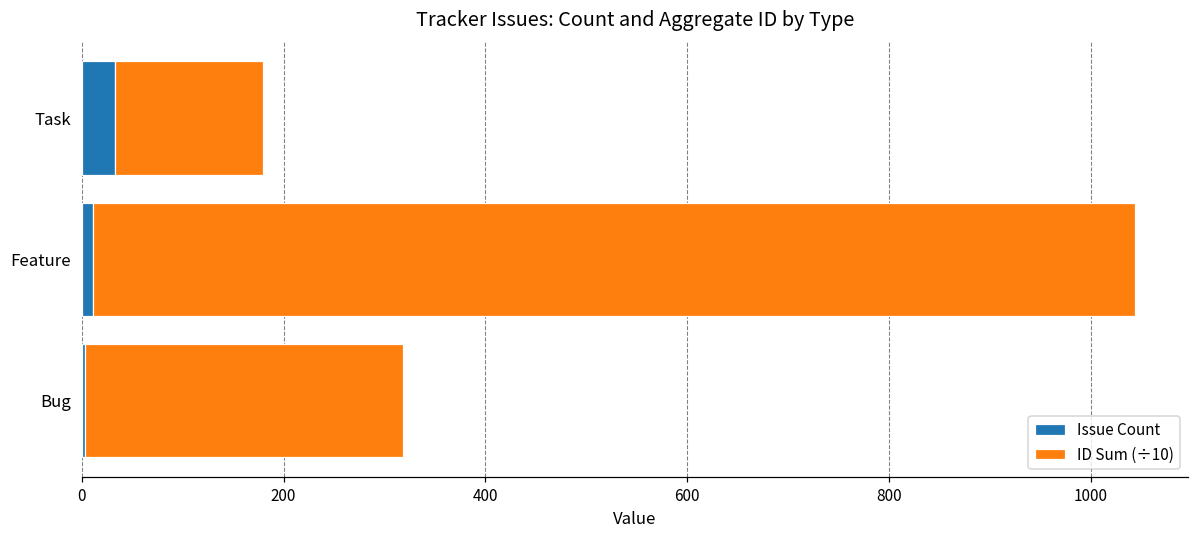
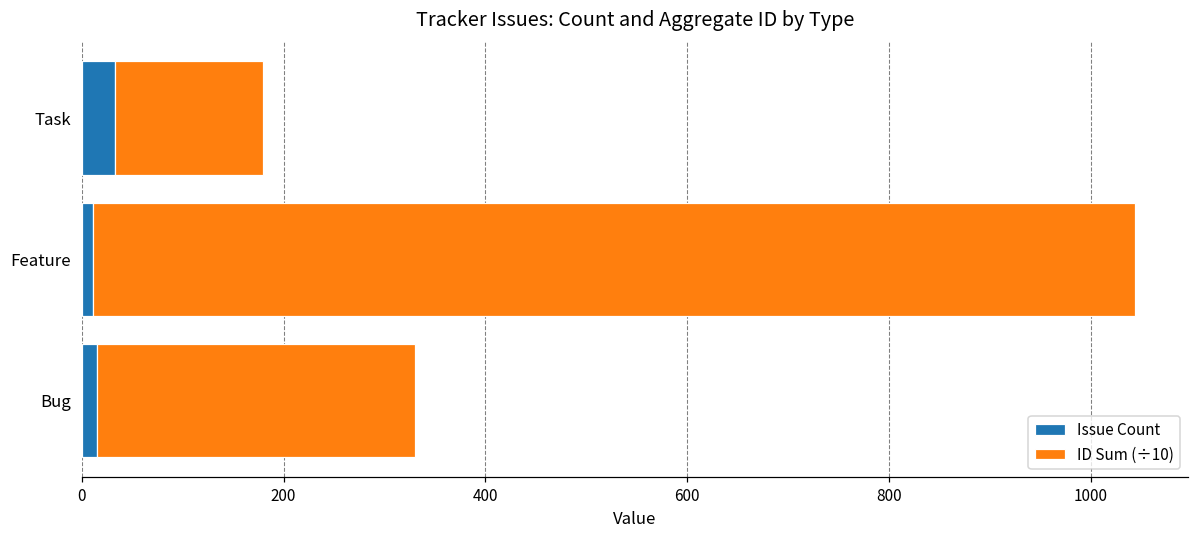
  {
    "Issue Count": {
      "Task": 30,
      "Feature": 10,
-     "Bug": 0
+     "Bug": 20
    },
    "ID Sum (÷10)": {
      "Task": 150,
      "Feature": 1030,
      "Bug": 320
    }
  }
